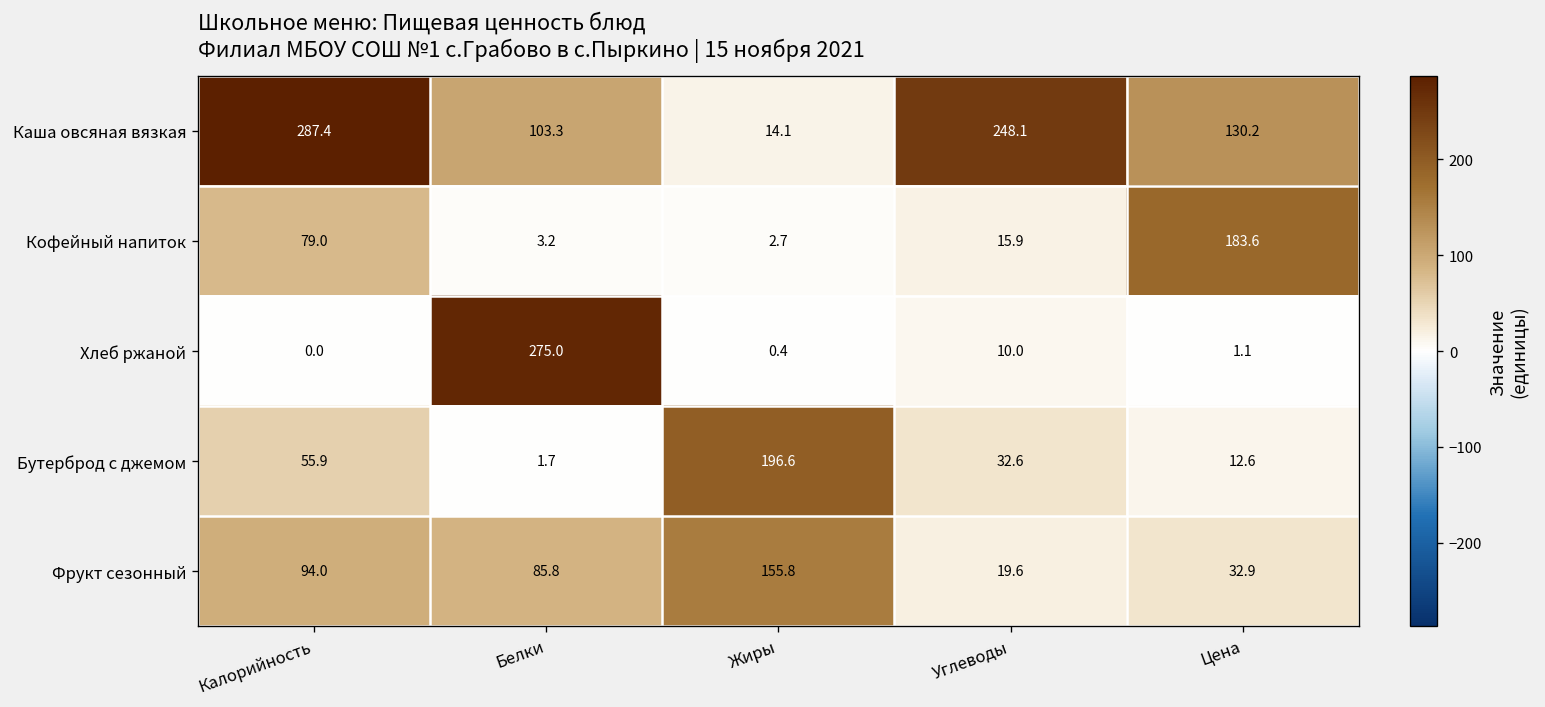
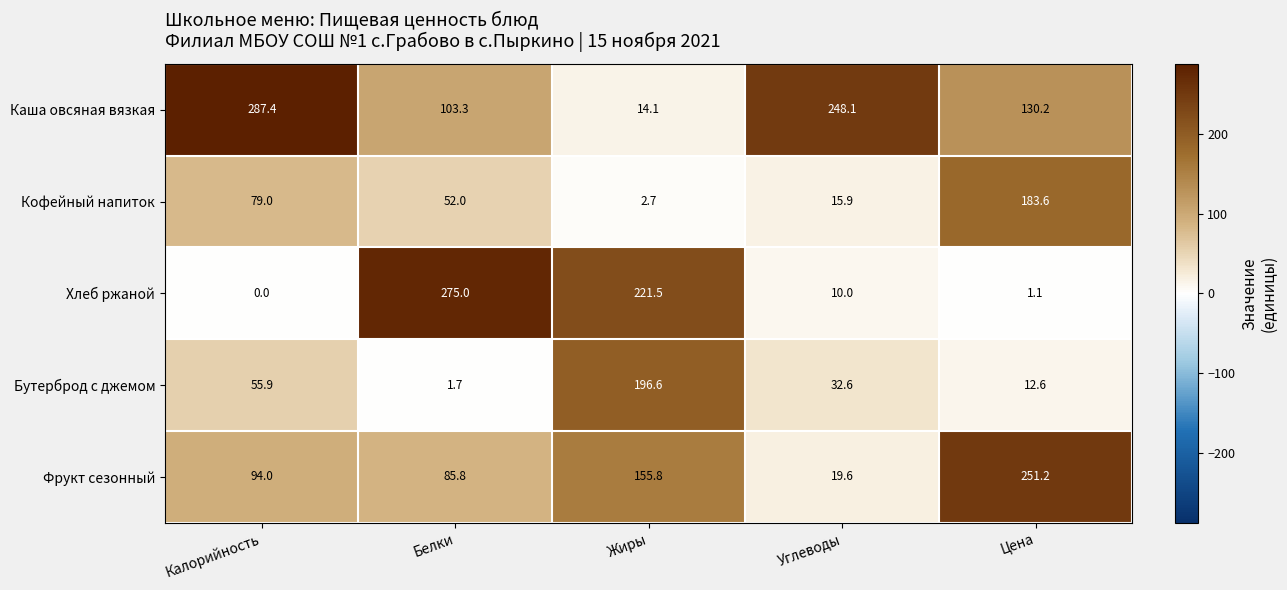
  {
    "Каша овсяная вязкая": {
      "Калорийность": 287.4,
      "Белки": 103.3,
      "Жиры": 14.1,
      "Углеводы": 248.1,
      "Цена": 130.2
    },
    "Кофейный напиток": {
      "Калорийность": 79.0,
-     "Белки": 3.2,
+     "Белки": 52.0,
      "Жиры": 2.7,
      "Углеводы": 15.9,
      "Цена": 183.6
    },
    "Хлеб ржаной": {
      "Калорийность": 0.0,
      "Белки": 275.0,
-     "Жиры": 0.4,
+     "Жиры": 221.5,
      "Углеводы": 10.0,
      "Цена": 1.1
    },
    "Бутерброд с джемом": {
      "Калорийность": 55.9,
      "Белки": 1.7,
      "Жиры": 196.6,
      "Углеводы": 32.6,
      "Цена": 12.6
    },
    "Фрукт сезонный": {
      "Калорийность": 94.0,
      "Белки": 85.8,
      "Жиры": 155.8,
      "Углеводы": 19.6,
-     "Цена": 32.9
+     "Цена": 251.2
    }
  }
